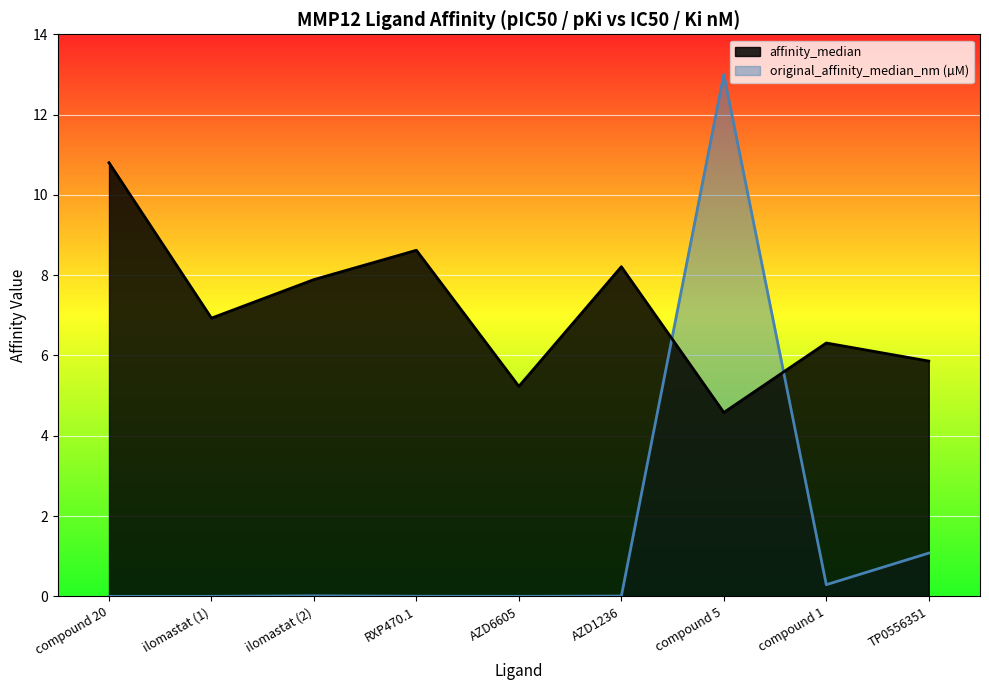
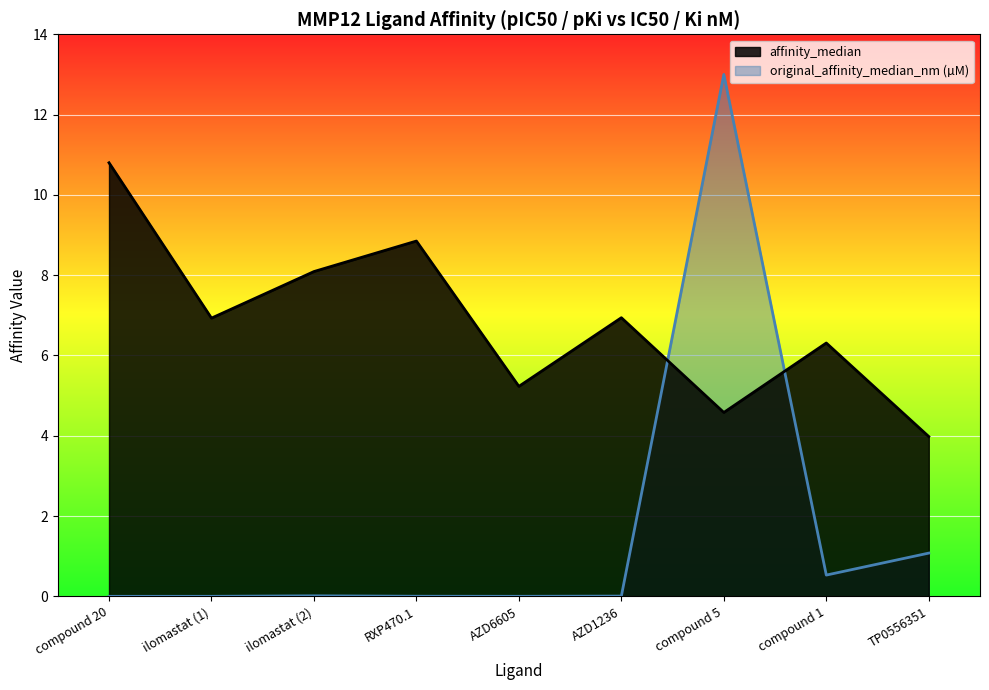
  {
    "affinity_median": {
      "compound 20": 10.8,
      "ilomastat (1)": 6.9,
-     "ilomastat (2)": 7.9,
-     "RXP470.1": 8.6,
+     "ilomastat (2)": 8.1,
+     "RXP470.1": 8.9,
      "AZD6605": 5.2,
-     "AZD1236": 8.2,
+     "AZD1236": 6.9,
      "compound 5": 4.6,
      "compound 1": 6.3,
-     "TP0556351": 5.9
+     "TP0556351": 4.0
    },
    "original_affinity_median_nm (µM)": {
      "compound 20": 0.0,
      "ilomastat (1)": 0.0,
      "ilomastat (2)": 0.0,
      "RXP470.1": 0.0,
      "AZD6605": 0.0,
      "AZD1236": 0.0,
      "compound 5": 13.0,
-     "compound 1": 0.3,
+     "compound 1": 0.5,
      "TP0556351": 1.1
    }
  }
